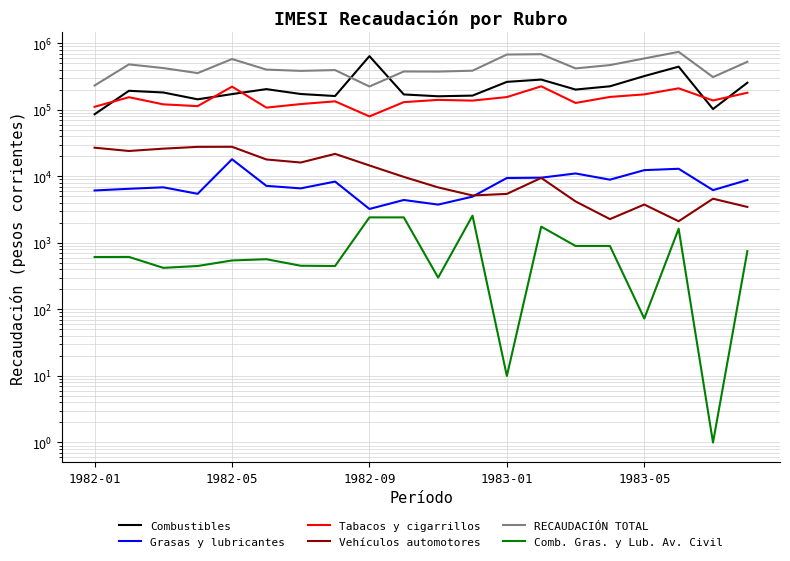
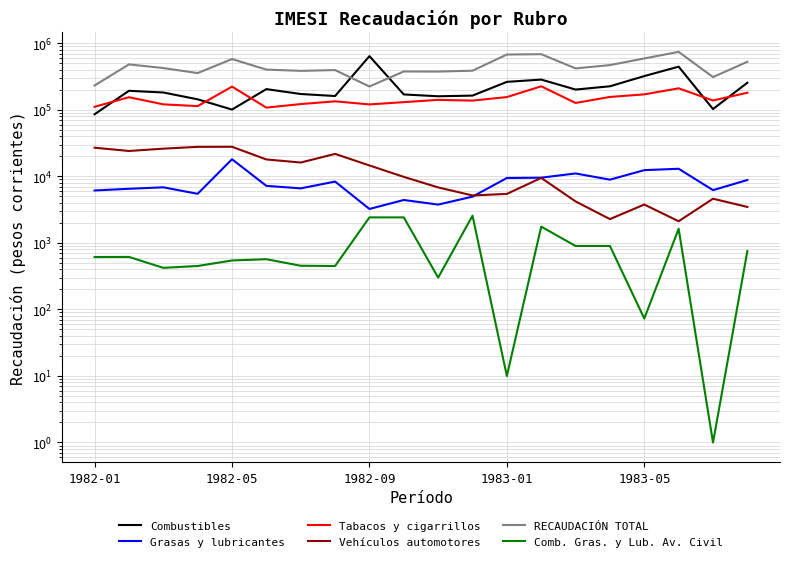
  {
    "Combustibles": {
      "1982-01": 90000,
-     "1982-05": 170000,
+     "1982-05": 100000,
      "1982-09": 600000,
      "1983-01": 260000,
      "1983-05": 300000
    },
    "Grasas y lubricantes": {
      "1982-01": 6000,
      "1982-05": 18000,
      "1982-09": 3000,
      "1983-01": 9000,
      "1983-05": 12000
    },
    "Tabacos y cigarrillos": {
      "1982-01": 110000,
      "1982-05": 220000,
-     "1982-09": 80000,
+     "1982-09": 120000,
      "1983-01": 160000,
      "1983-05": 170000
    },
    "Vehículos automotores": {
      "1982-01": 27000,
      "1982-05": 28000,
      "1982-09": 15000,
      "1983-01": 5000,
      "1983-05": 4000
    },
    "RECAUDACIÓN TOTAL": {
      "1982-01": 230000,
      "1982-05": 600000,
      "1982-09": 220000,
      "1983-01": 700000,
      "1983-05": 600000
    },
    "Comb. Gras. y Lub. Av. Civil": {
      "1982-01": 600,
      "1982-05": 500,
      "1982-09": 2400,
      "1983-01": 10,
      "1983-05": 70
    }
  }
